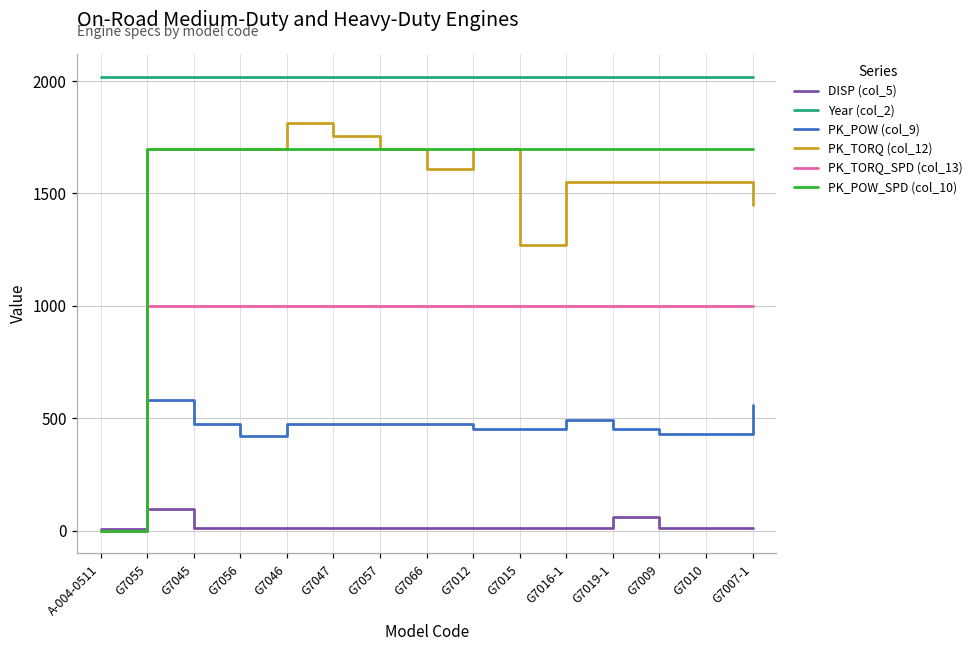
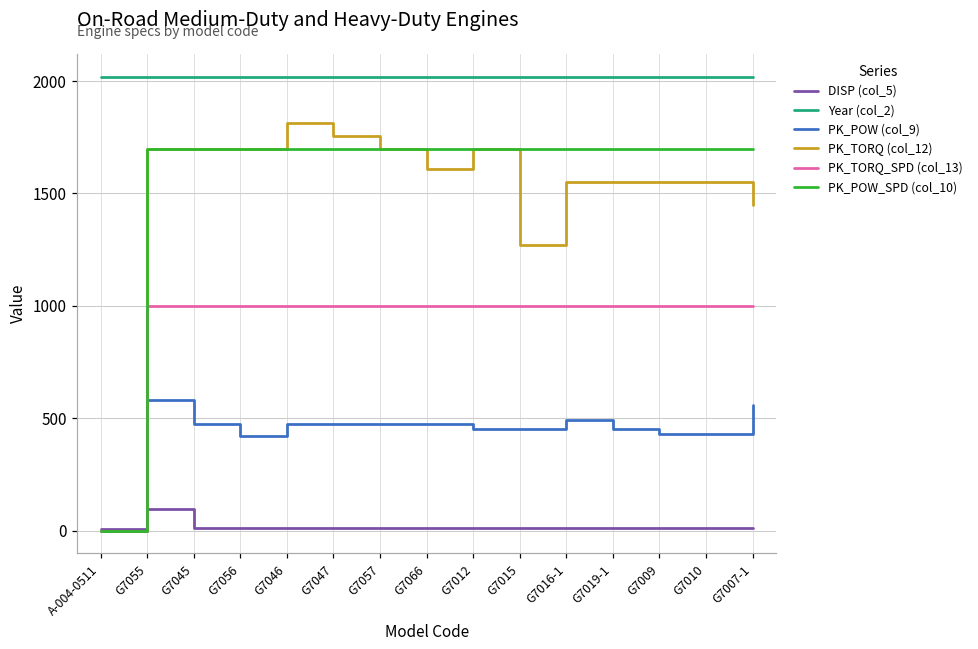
  {
    "DISP (col_5)": {
      "G7055": 100,
      "G7045": 10,
      "G7056": 10,
      "G7046": 10,
      "G7047": 10,
      "G7057": 10,
      "G7066": 10,
      "G7012": 10,
      "G7015": 10,
      "G7016-1": 10,
-     "G7019-1": 60,
+     "G7019-1": 10,
      "G7009": 10,
      "G7010": 10,
      "G7007-1": 10
    },
    "Year (col_2)": {
      "A-004-0511": 2020,
      "G7055": 2020,
      "G7045": 2020,
      "G7056": 2020,
      "G7046": 2020,
      "G7047": 2020,
      "G7057": 2020,
      "G7066": 2020,
      "G7012": 2020,
      "G7015": 2020,
      "G7016-1": 2020,
      "G7019-1": 2020,
      "G7009": 2020,
      "G7010": 2020,
      "G7007-1": 2020
    },
    "PK_POW (col_9)": {
      "G7055": 580,
      "G7045": 480,
      "G7056": 420,
      "G7046": 480,
      "G7047": 480,
      "G7057": 480,
      "G7066": 480,
      "G7012": 450,
      "G7015": 450,
      "G7016-1": 490,
      "G7019-1": 450,
      "G7009": 430,
      "G7010": 430,
      "G7007-1": 560
    },
    "PK_TORQ (col_12)": {
      "G7046": 1810,
      "G7047": 1760,
      "G7066": 1610,
      "G7015": 1270,
      "G7016-1": 1550,
      "G7019-1": 1550,
      "G7009": 1550,
      "G7010": 1550,
      "G7007-1": 1450
    },
    "PK_TORQ_SPD (col_13)": {
      "G7055": 1000,
      "G7045": 1000,
      "G7056": 1000,
      "G7046": 1000,
      "G7047": 1000,
      "G7057": 1000,
      "G7066": 1000,
      "G7012": 1000,
      "G7015": 1000,
      "G7016-1": 1000,
      "G7019-1": 1000,
      "G7009": 1000,
      "G7010": 1000,
      "G7007-1": 1000
    },
    "PK_POW_SPD (col_10)": {
      "G7046": 1700,
      "G7047": 1700,
      "G7066": 1700,
      "G7015": 1700,
      "G7016-1": 1700,
      "G7019-1": 1700,
      "G7009": 1700,
      "G7010": 1700,
      "G7007-1": 1700
    }
  }
